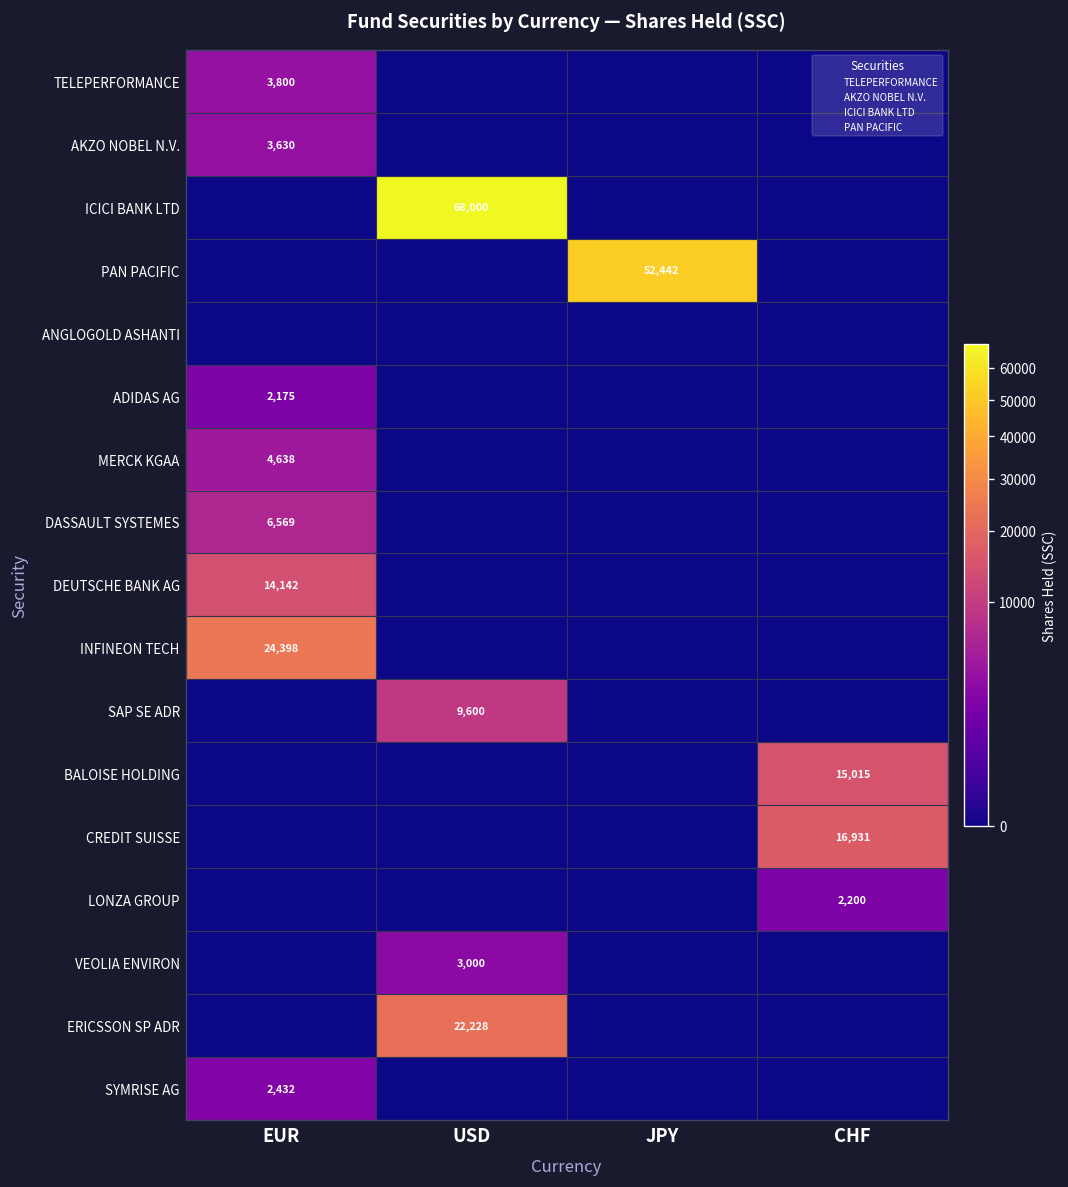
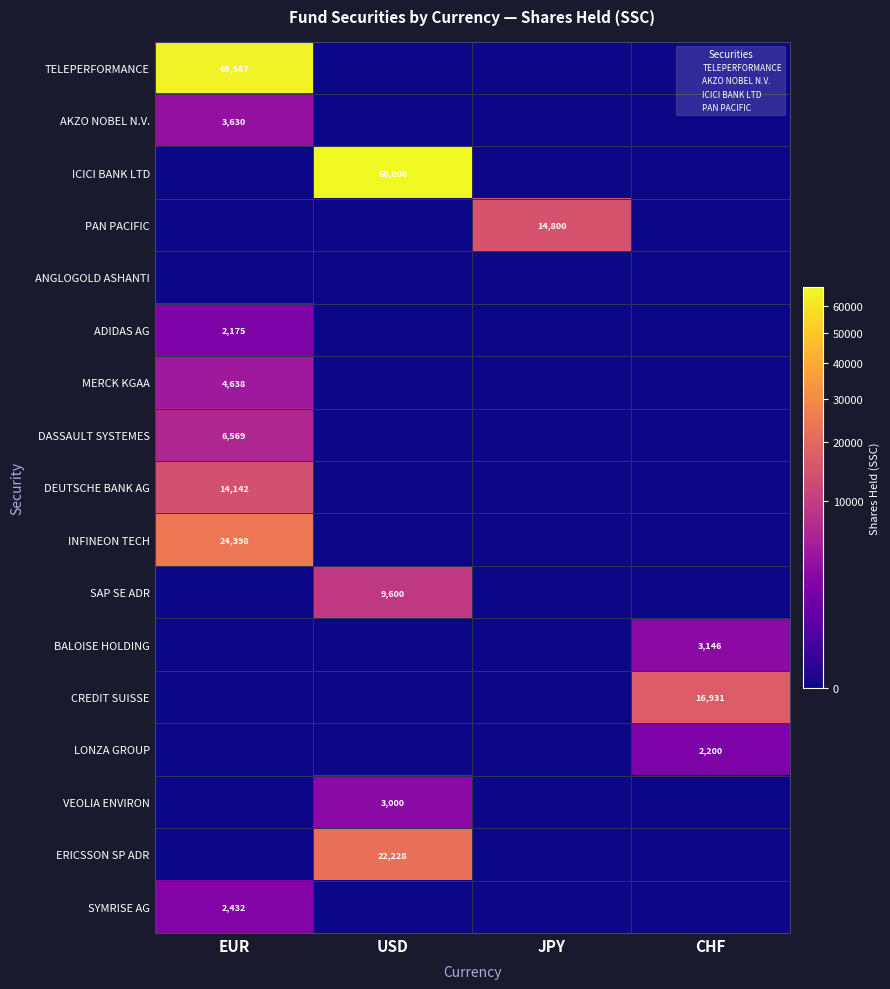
  {
    "TELEPERFORMANCE": {
-     "EUR": "3,800"
+     "EUR": "65,567"
    },
    "AKZO NOBEL N.V.": {
      "EUR": "3,630"
    },
    "ICICI BANK LTD": {
      "USD": "68,000"
    },
    "PAN PACIFIC": {
-     "JPY": "52,442"
+     "JPY": "14,800"
    },
    "ADIDAS AG": {
      "EUR": "2,175"
    },
    "MERCK KGAA": {
      "EUR": "4,638"
    },
    "DASSAULT SYSTEMES": {
      "EUR": "6,569"
    },
    "DEUTSCHE BANK AG": {
      "EUR": "14,142"
    },
    "INFINEON TECH": {
      "EUR": "24,398"
    },
    "SAP SE ADR": {
      "USD": "9,600"
    },
    "BALOISE HOLDING": {
-     "CHF": "15,015"
+     "CHF": "3,146"
    },
    "CREDIT SUISSE": {
      "CHF": "16,931"
    },
    "LONZA GROUP": {
      "CHF": "2,200"
    },
    "VEOLIA ENVIRON": {
      "USD": "3,000"
    },
    "ERICSSON SP ADR": {
      "USD": "22,228"
    },
    "SYMRISE AG": {
      "EUR": "2,432"
    }
  }
